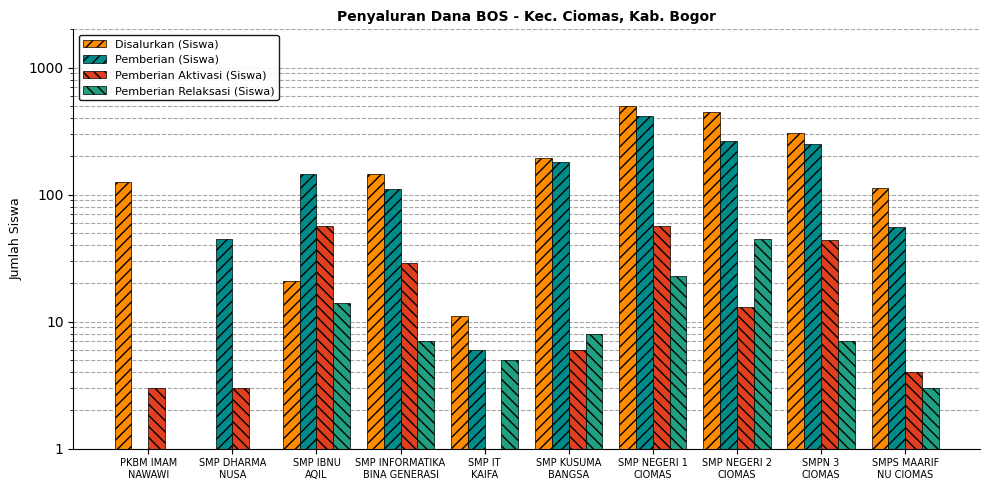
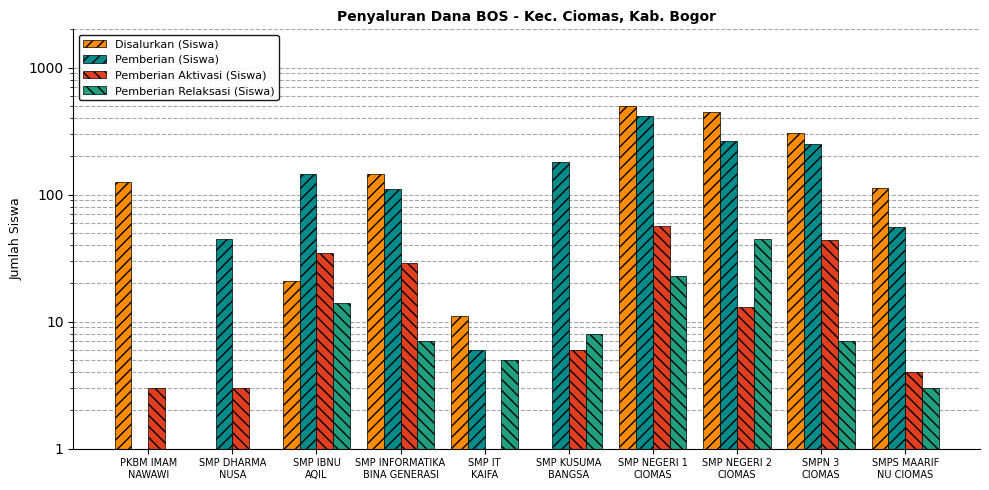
  {
    "Disalurkan (Siswa)": {
      "PKBM IMAM NAWAWI": 130,
      "SMP DHARMA NUSA": 1,
      "SMP IBNU AQIL": 21,
      "SMP INFORMATIKA BINA GENERASI": 150,
      "SMP IT KAIFA": 11,
-     "SMP KUSUMA BANGSA": 190,
+     "SMP KUSUMA BANGSA": 1,
      "SMP NEGERI 1 CIOMAS": 500,
      "SMP NEGERI 2 CIOMAS": 450,
      "SMPN 3 CIOMAS": 300,
      "SMPS MAARIF NU CIOMAS": 110
    },
    "Pemberian Aktivasi (Siswa)": {
      "PKBM IMAM NAWAWI": 3,
      "SMP DHARMA NUSA": 3,
-     "SMP IBNU AQIL": 60,
+     "SMP IBNU AQIL": 35,
      "SMP INFORMATIKA BINA GENERASI": 29,
      "SMP KUSUMA BANGSA": 6,
      "SMP NEGERI 1 CIOMAS": 60,
      "SMP NEGERI 2 CIOMAS": 13,
      "SMPN 3 CIOMAS": 44,
      "SMPS MAARIF NU CIOMAS": 4
    }
  }
